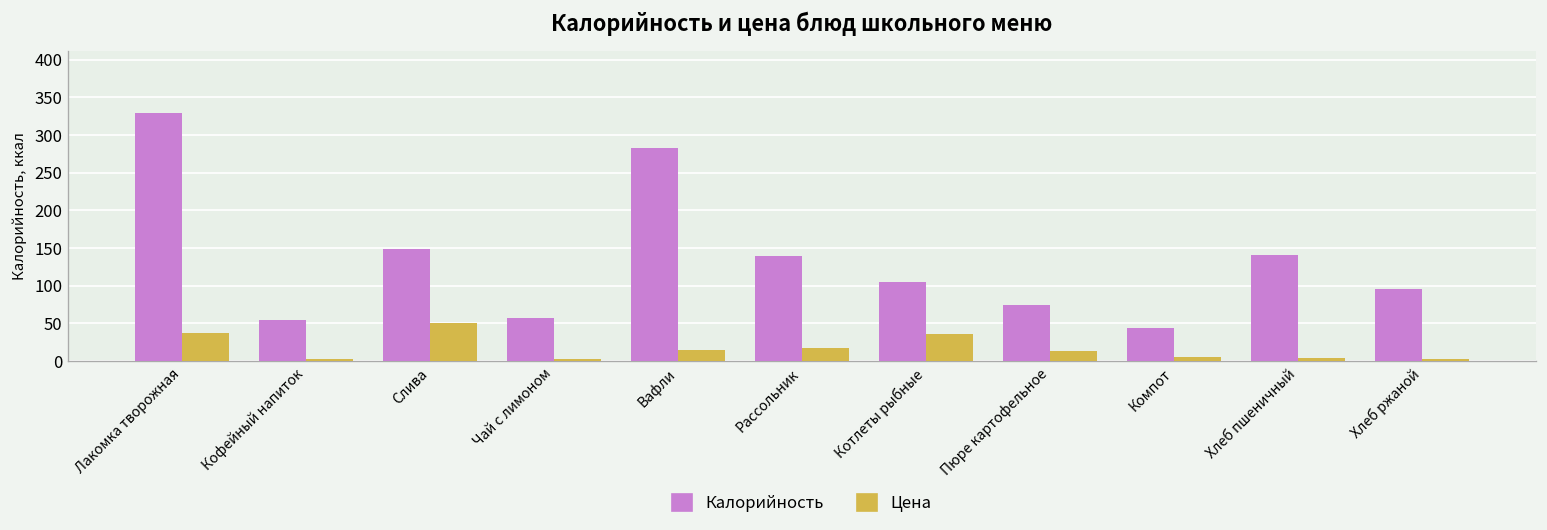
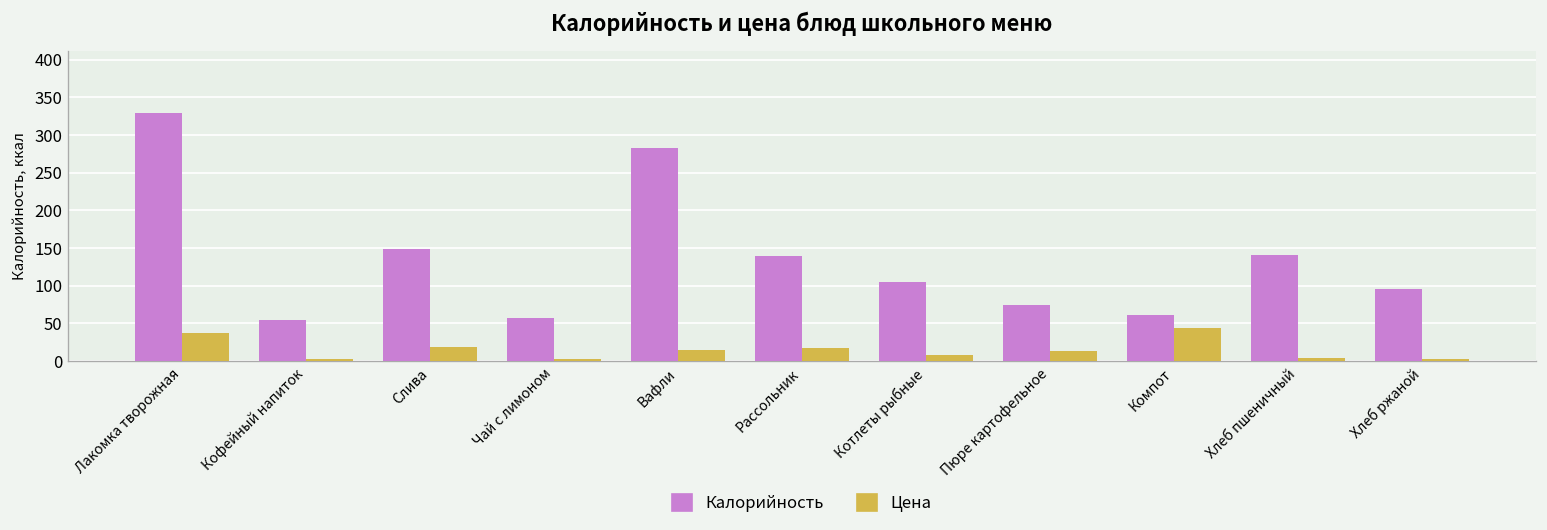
  {
    "Калорийность": {
      "Лакомка творожная": 330,
      "Кофейный напиток": 50,
      "Слива": 150,
      "Чай с лимоном": 60,
      "Вафли": 280,
      "Рассольник": 140,
      "Котлеты рыбные": 100,
      "Пюре картофельное": 70,
-     "Компот": 40,
+     "Компот": 60,
      "Хлеб пшеничный": 140,
      "Хлеб ржаной": 100
    },
    "Цена": {
      "Лакомка творожная": 40,
-     "Слива": 50,
+     "Слива": 20,
      "Вафли": 10,
      "Рассольник": 20,
-     "Котлеты рыбные": 40,
+     "Котлеты рыбные": 10,
      "Пюре картофельное": 10,
-     "Компот": 10
+     "Компот": 40
    }
  }
